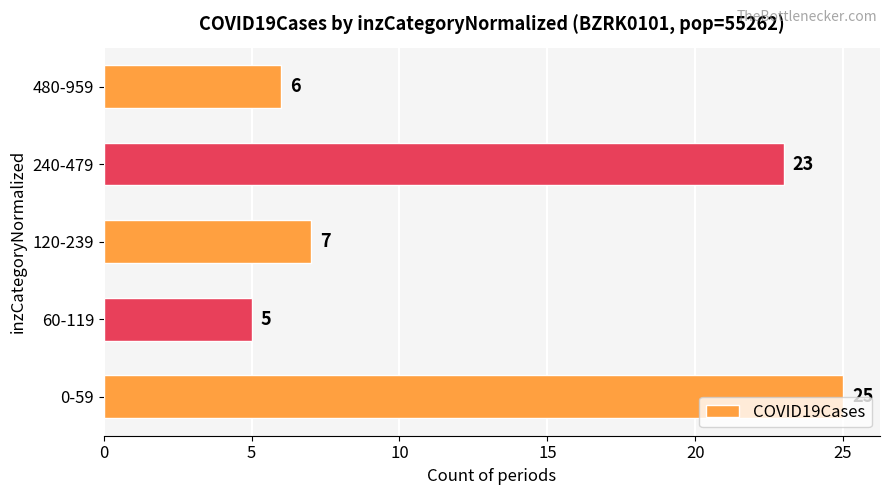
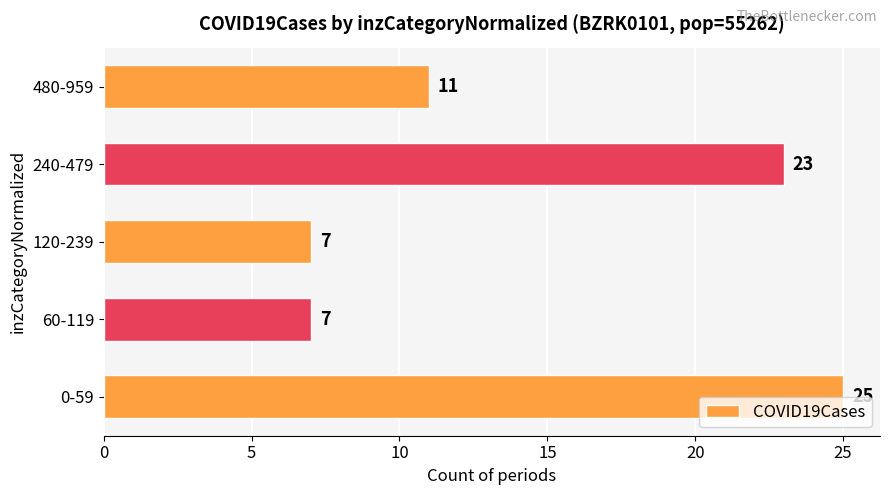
  {
-   "480-959": 6,
+   "480-959": 11,
    "240-479": 23,
    "120-239": 7,
-   "60-119": 5
+   "60-119": 7
  }
